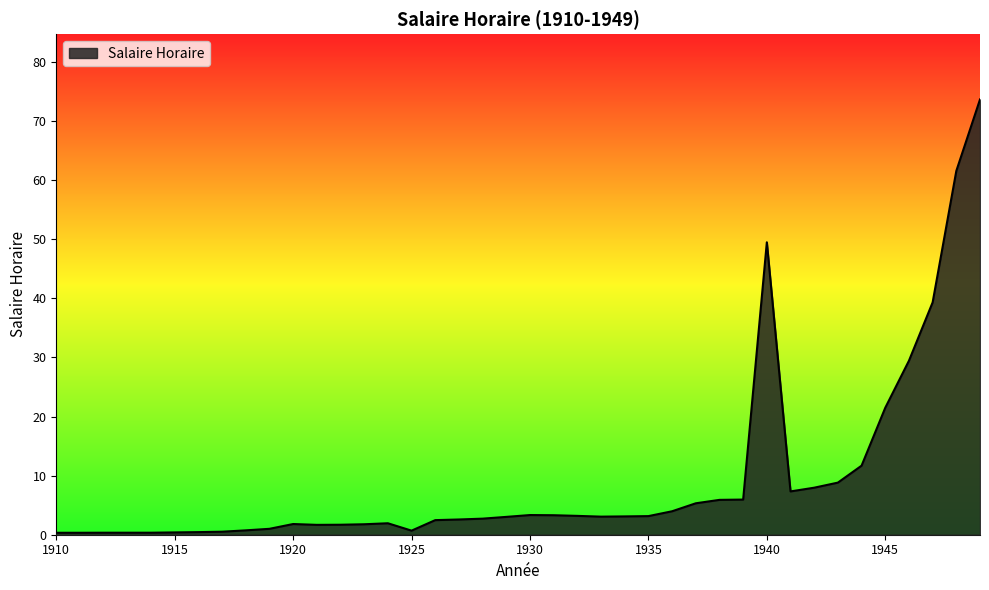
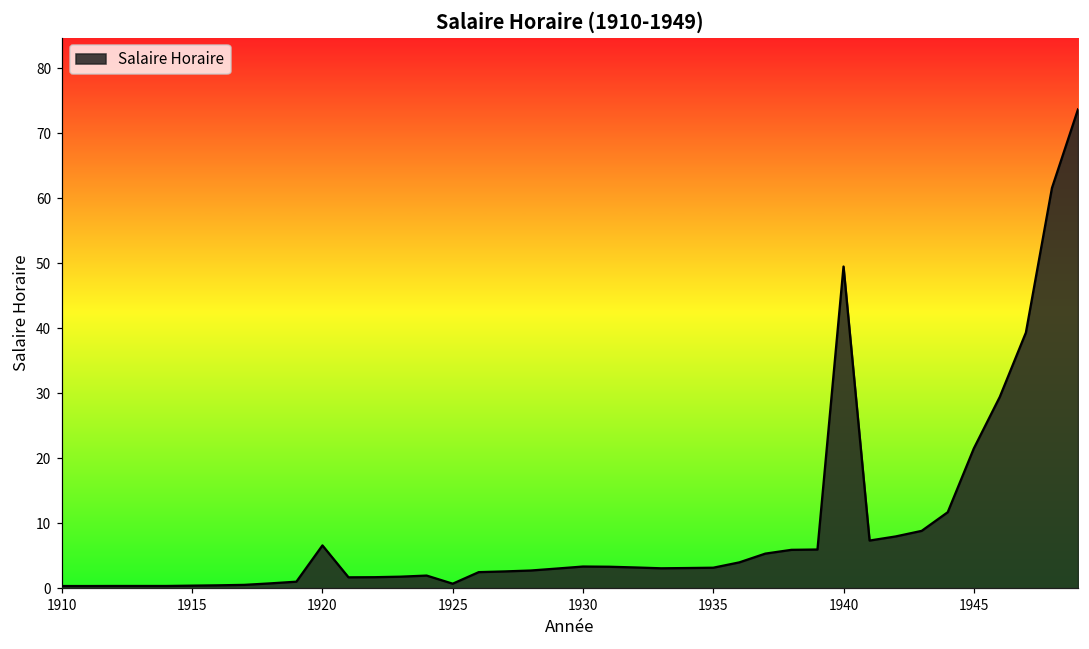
  {
    "1910": 0,
    "1915": 0,
-   "1920": 2,
+   "1920": 7,
    "1925": 1,
    "1930": 3,
    "1935": 3,
    "1940": 50,
    "1945": 21
  }
